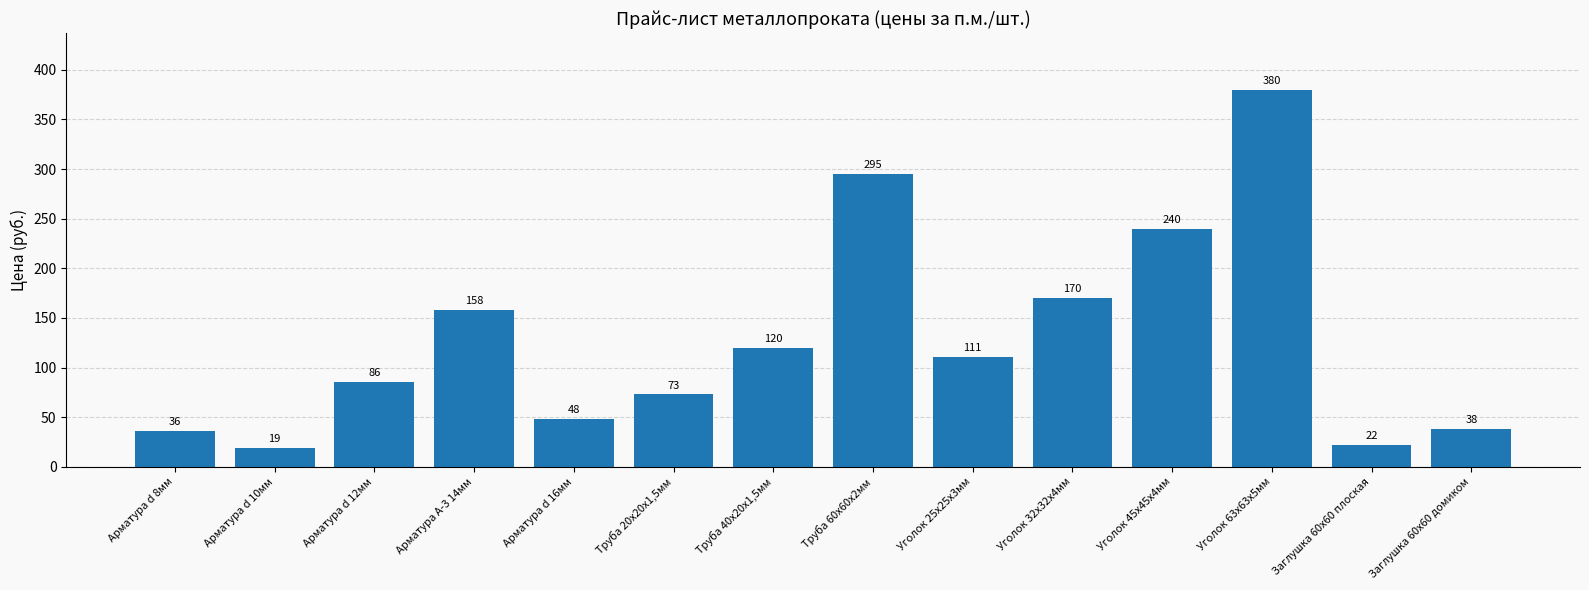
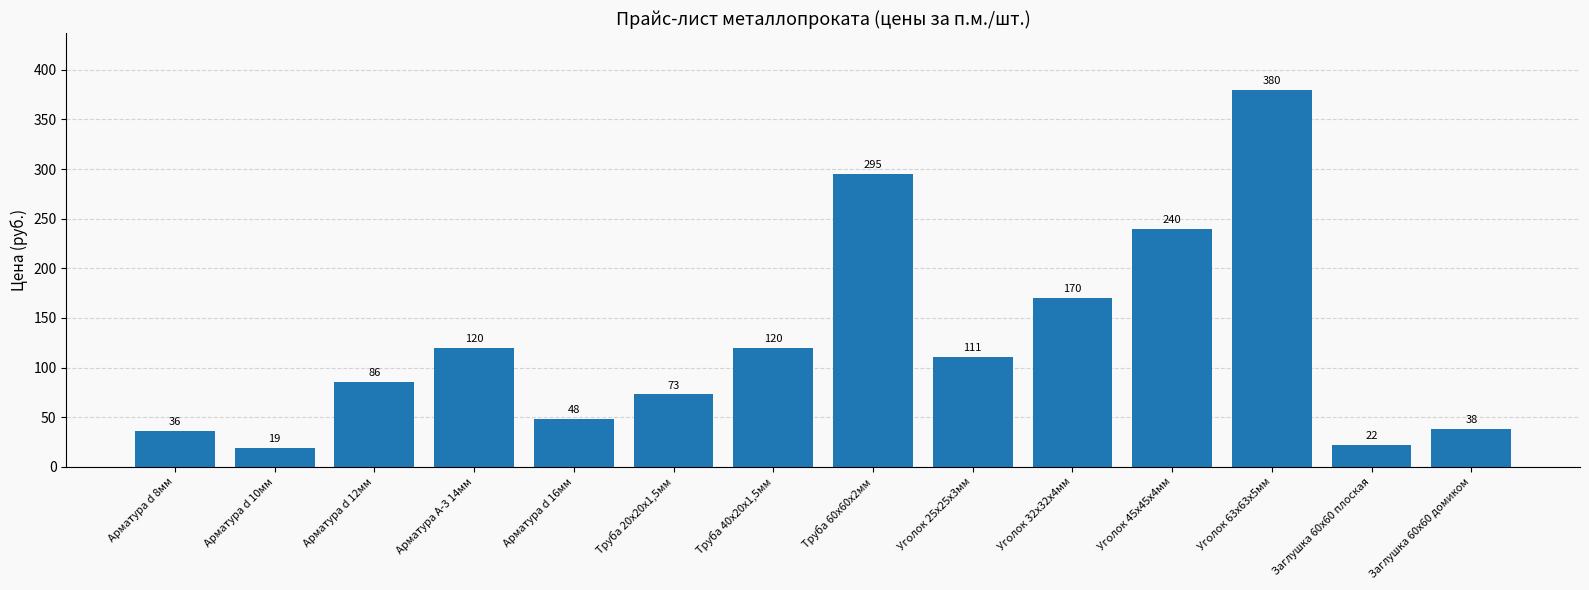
  {
    "Арматура d 8мм": 36,
    "Арматура d 10мм": 19,
    "Арматура d 12мм": 86,
-   "Арматура А-3 14мм": 158,
+   "Арматура А-3 14мм": 120,
    "Арматура d 16мм": 48,
    "Труба 20х20х1,5мм": 73,
    "Труба 40х20х1,5мм": 120,
    "Труба 60х60х2мм": 295,
    "Уголок 25х25х3мм": 111,
    "Уголок 32х32х4мм": 170,
    "Уголок 45х45х4мм": 240,
    "Уголок 63х63х5мм": 380,
    "Заглушка 60х60 плоская": 22,
    "Заглушка 60х60 домиком": 38
  }
